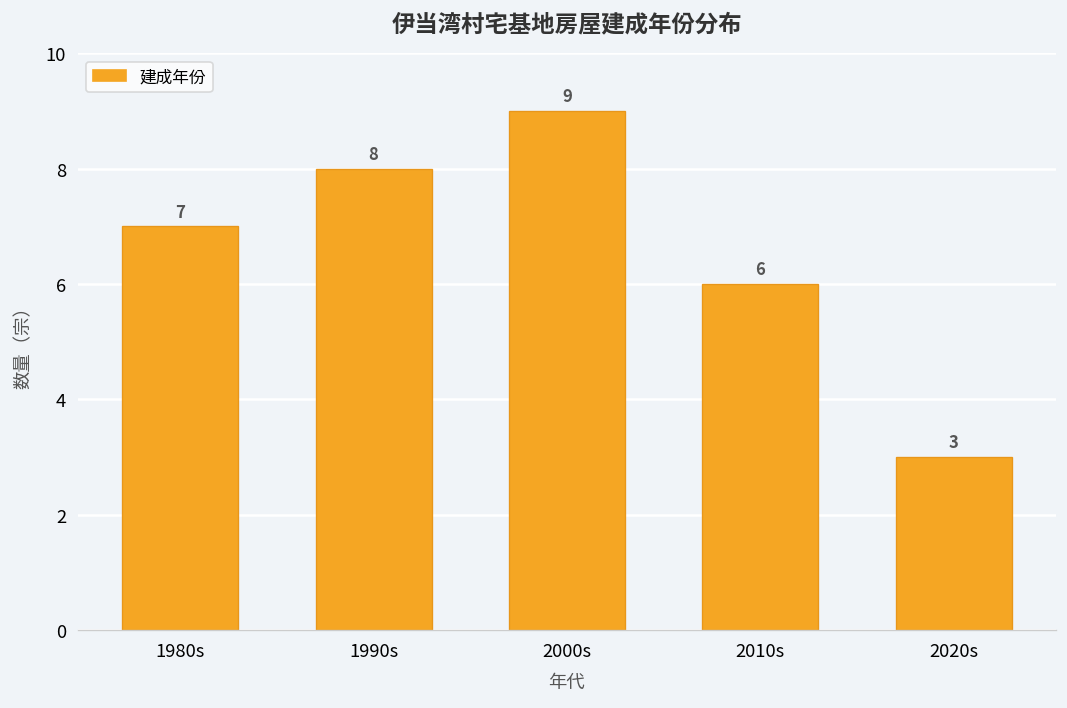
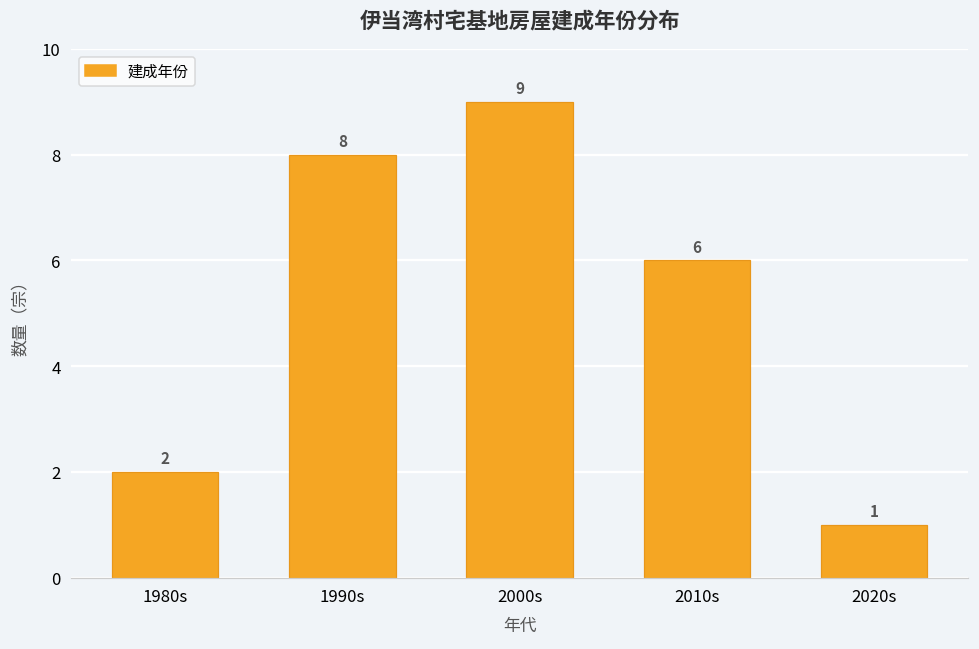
  {
-   "1980s": 7,
+   "1980s": 2,
    "1990s": 8,
    "2000s": 9,
    "2010s": 6,
-   "2020s": 3
+   "2020s": 1
  }
